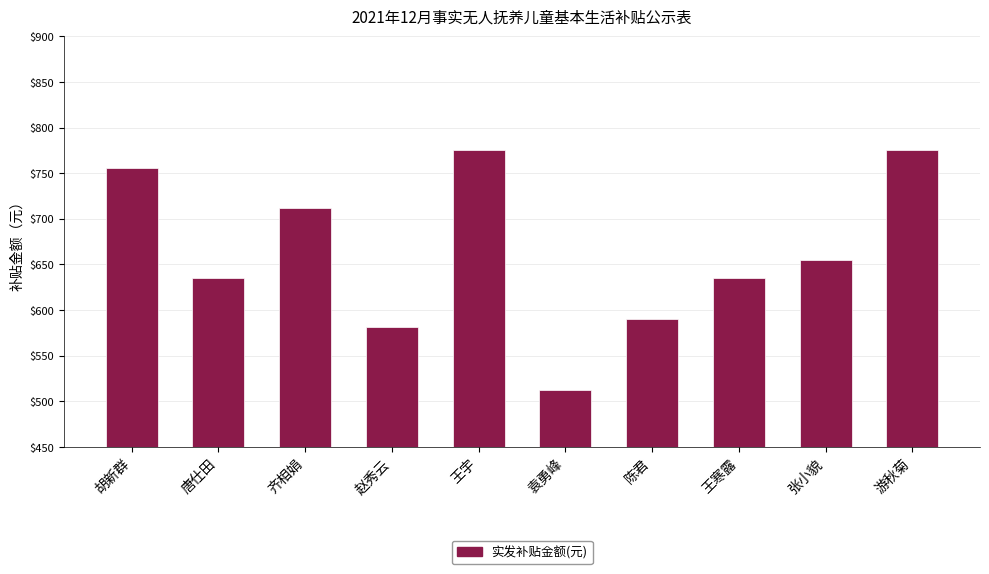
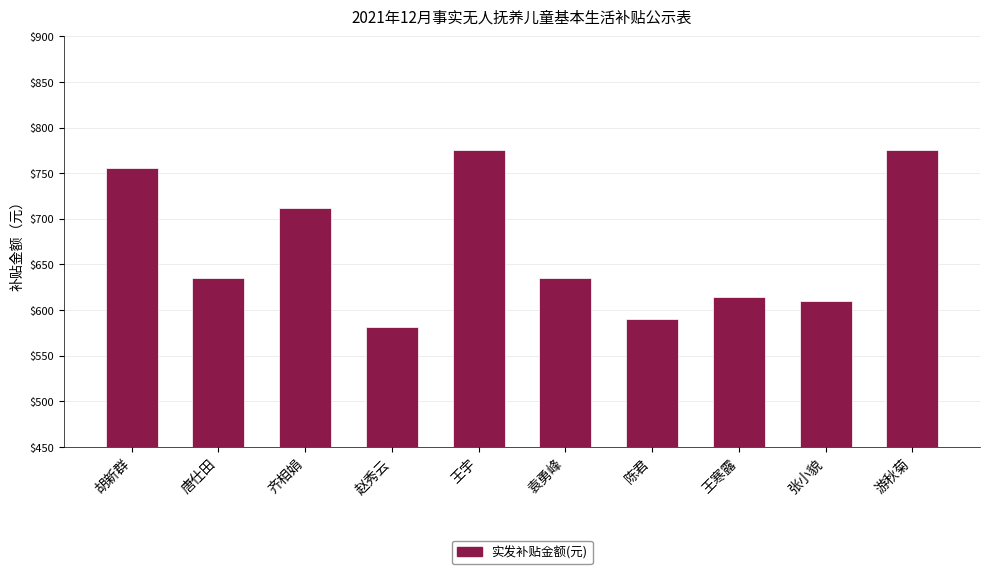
  {
    "胡新群": "$760",
    "唐仕田": "$640",
    "齐相娟": "$710",
    "赵秀云": "$580",
    "王宇": "$780",
-   "袁勇峰": "$510",
+   "袁勇峰": "$640",
    "陈君": "$590",
-   "王寒露": "$640",
-   "张小貌": "$660",
+   "王寒露": "$610",
+   "张小貌": "$610",
    "游秋菊": "$780"
  }
